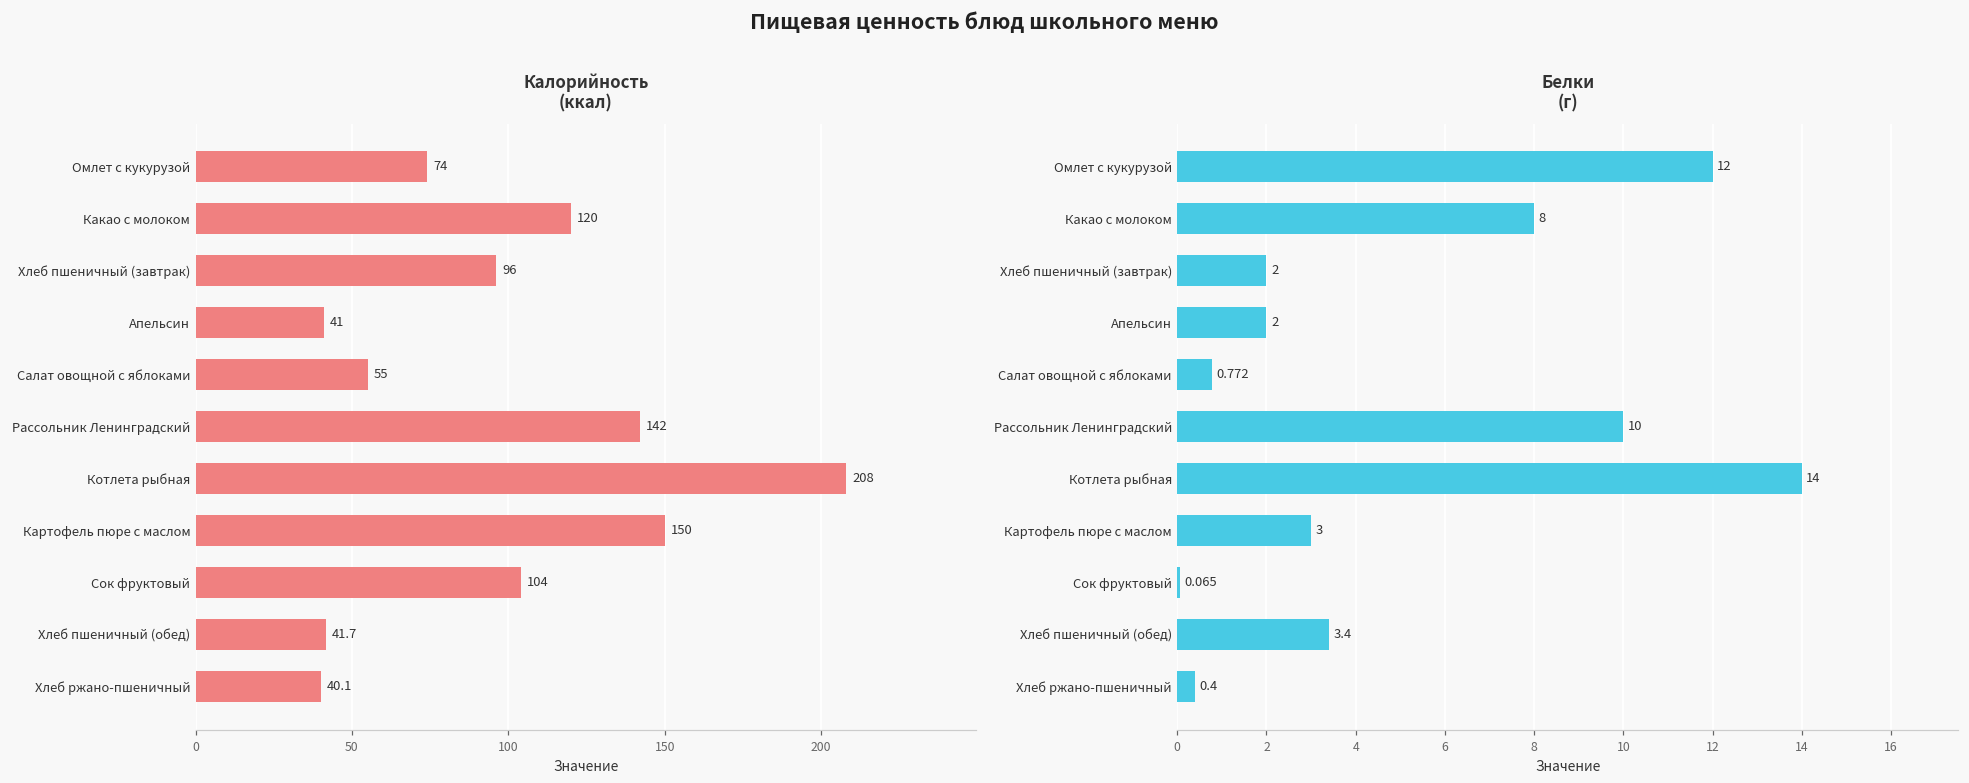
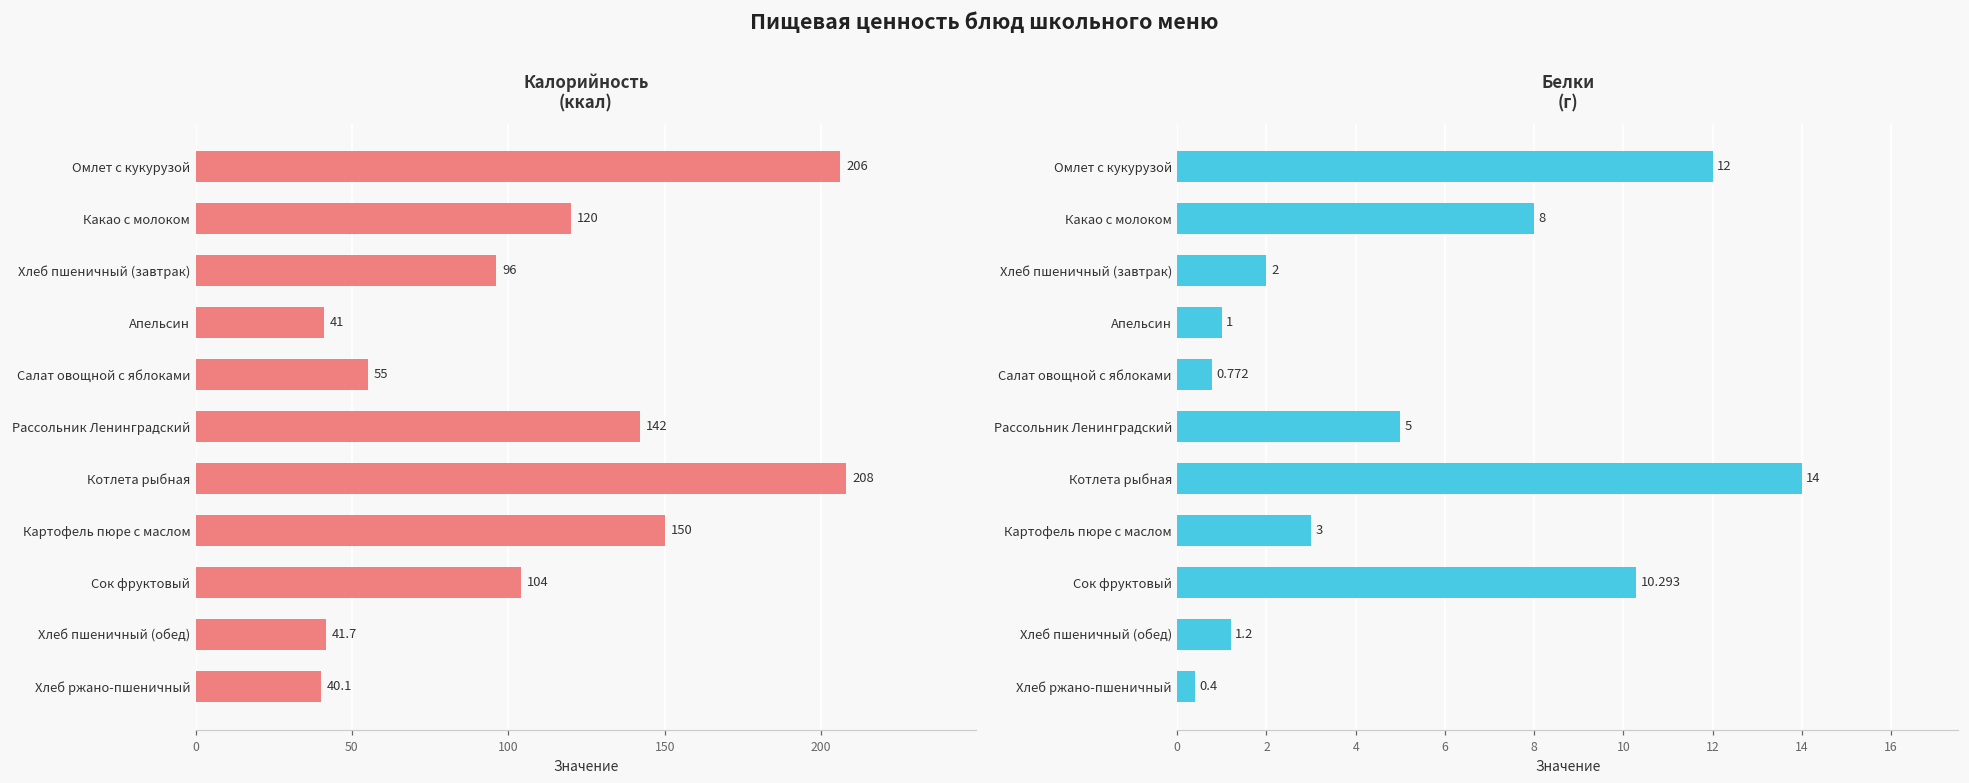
  {
    "Калорийность (ккал)": {
-     "Омлет с кукурузой": 74,
+     "Омлет с кукурузой": 206,
      "Какао с молоком": 120,
      "Хлеб пшеничный (завтрак)": 96,
      "Апельсин": 41,
      "Салат овощной с яблоками": 55,
      "Рассольник Ленинградский": 142,
      "Котлета рыбная": 208,
      "Картофель пюре с маслом": 150,
      "Сок фруктовый": 104,
      "Хлеб пшеничный (обед)": 41.7,
      "Хлеб ржано-пшеничный": 40.1
    },
    "Белки (г)": {
      "Омлет с кукурузой": 12,
      "Какао с молоком": 8,
      "Хлеб пшеничный (завтрак)": 2,
-     "Апельсин": 2,
+     "Апельсин": 1,
      "Салат овощной с яблоками": 0.772,
-     "Рассольник Ленинградский": 10,
+     "Рассольник Ленинградский": 5,
      "Котлета рыбная": 14,
      "Картофель пюре с маслом": 3,
-     "Сок фруктовый": 0.065,
-     "Хлеб пшеничный (обед)": 3.4,
+     "Сок фруктовый": 10.293,
+     "Хлеб пшеничный (обед)": 1.2,
      "Хлеб ржано-пшеничный": 0.4
    }
  }
